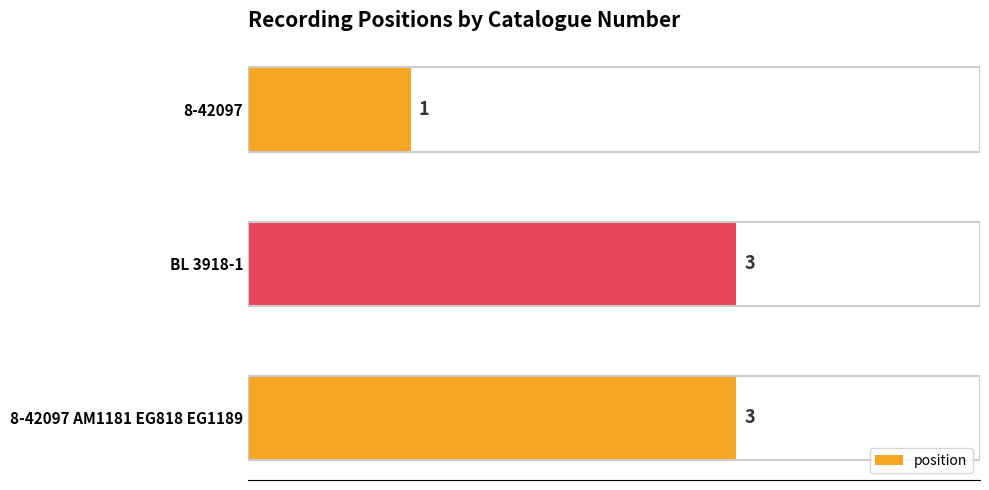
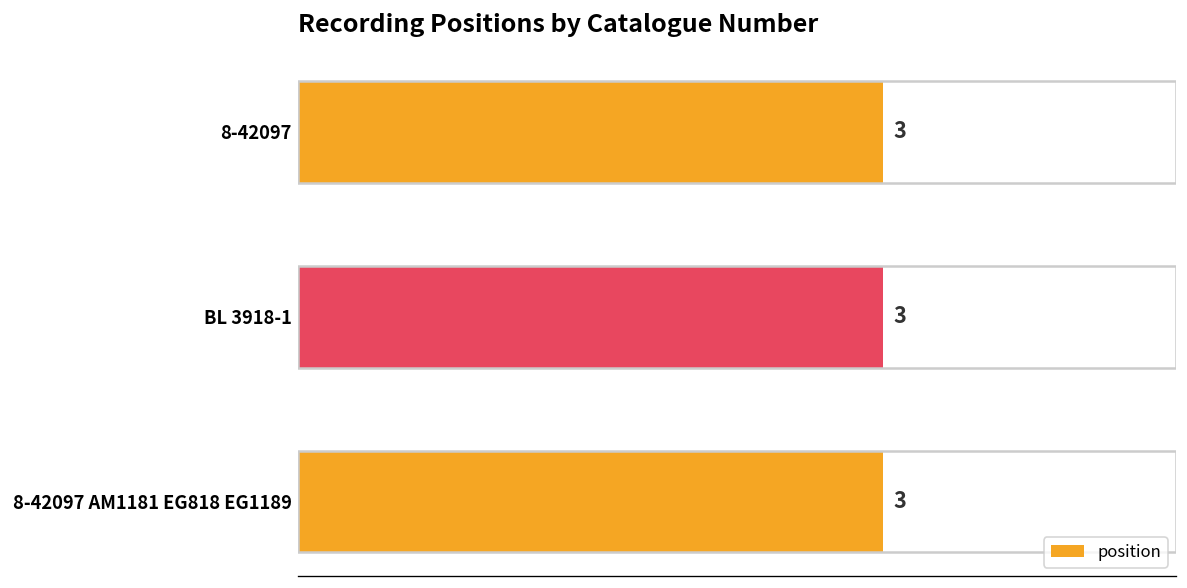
  {
-   "8-42097": 1,
+   "8-42097": 3,
    "BL 3918-1": 3,
    "8-42097 AM1181 EG818 EG1189": 3
  }
